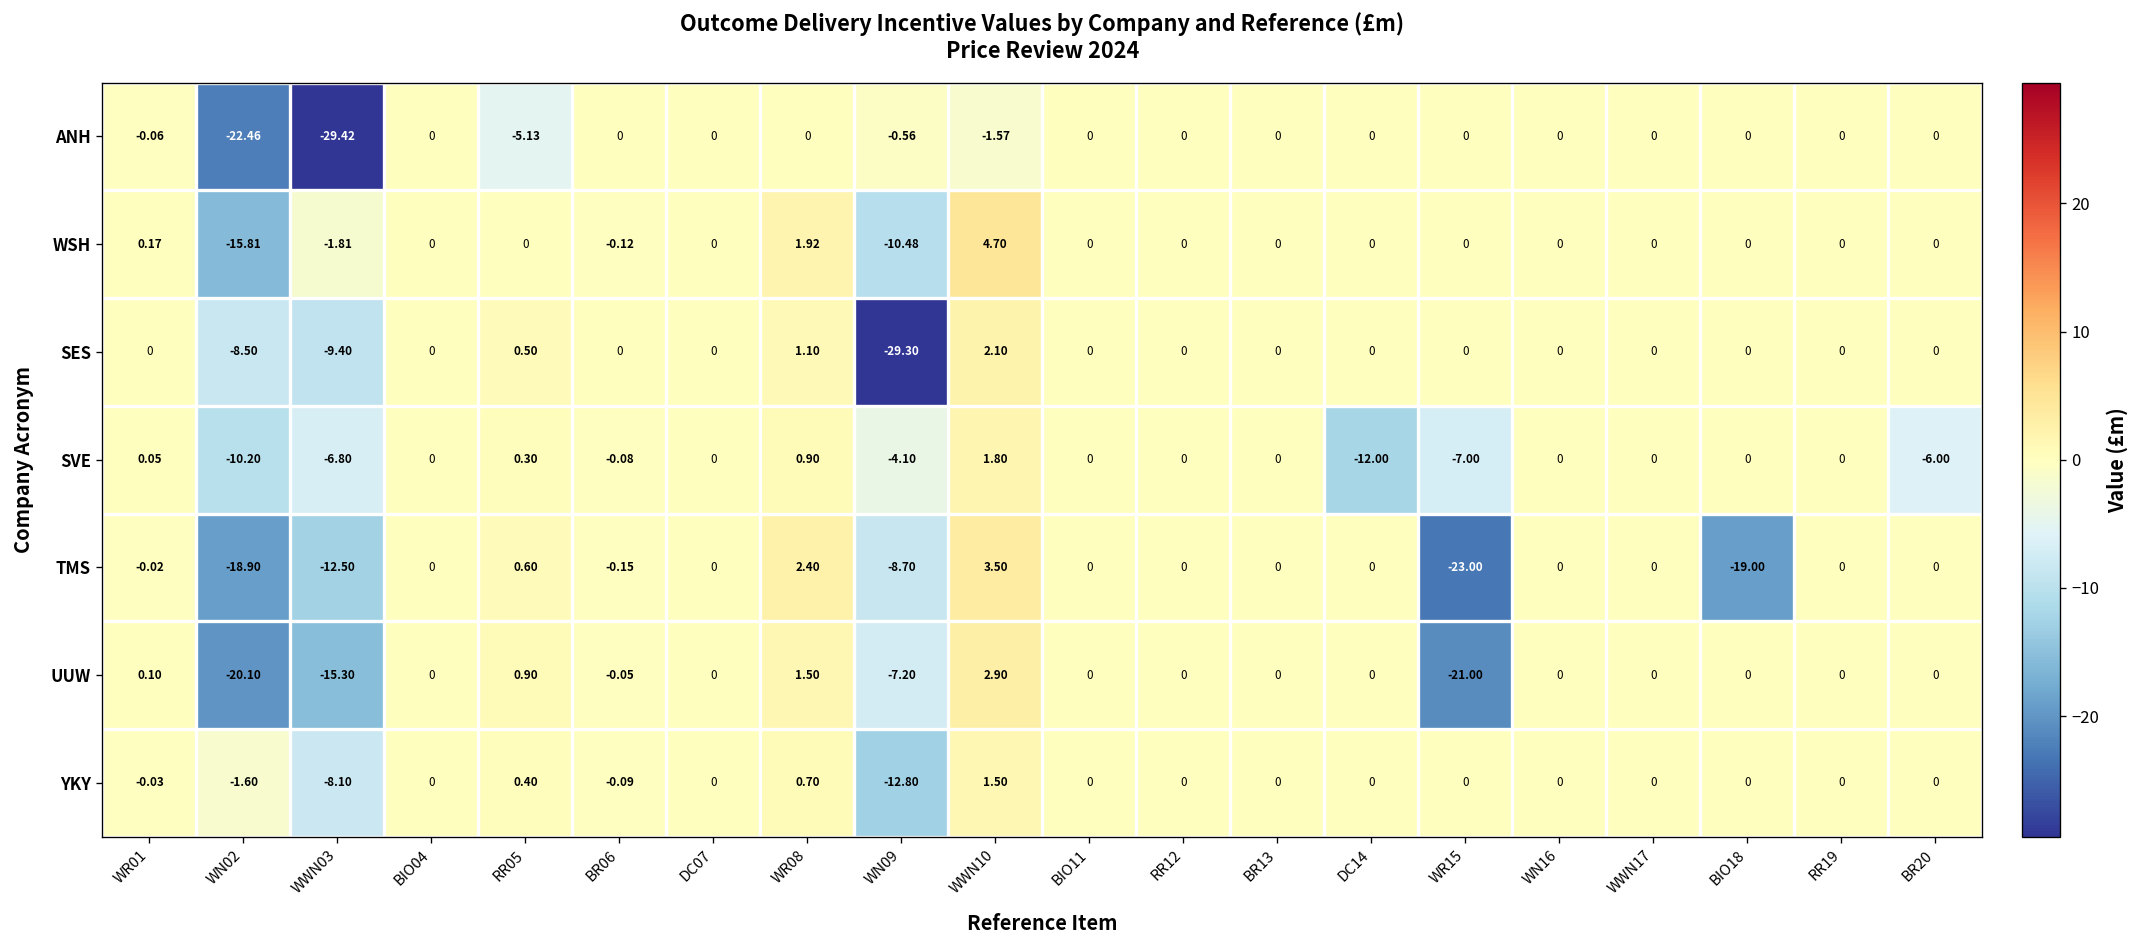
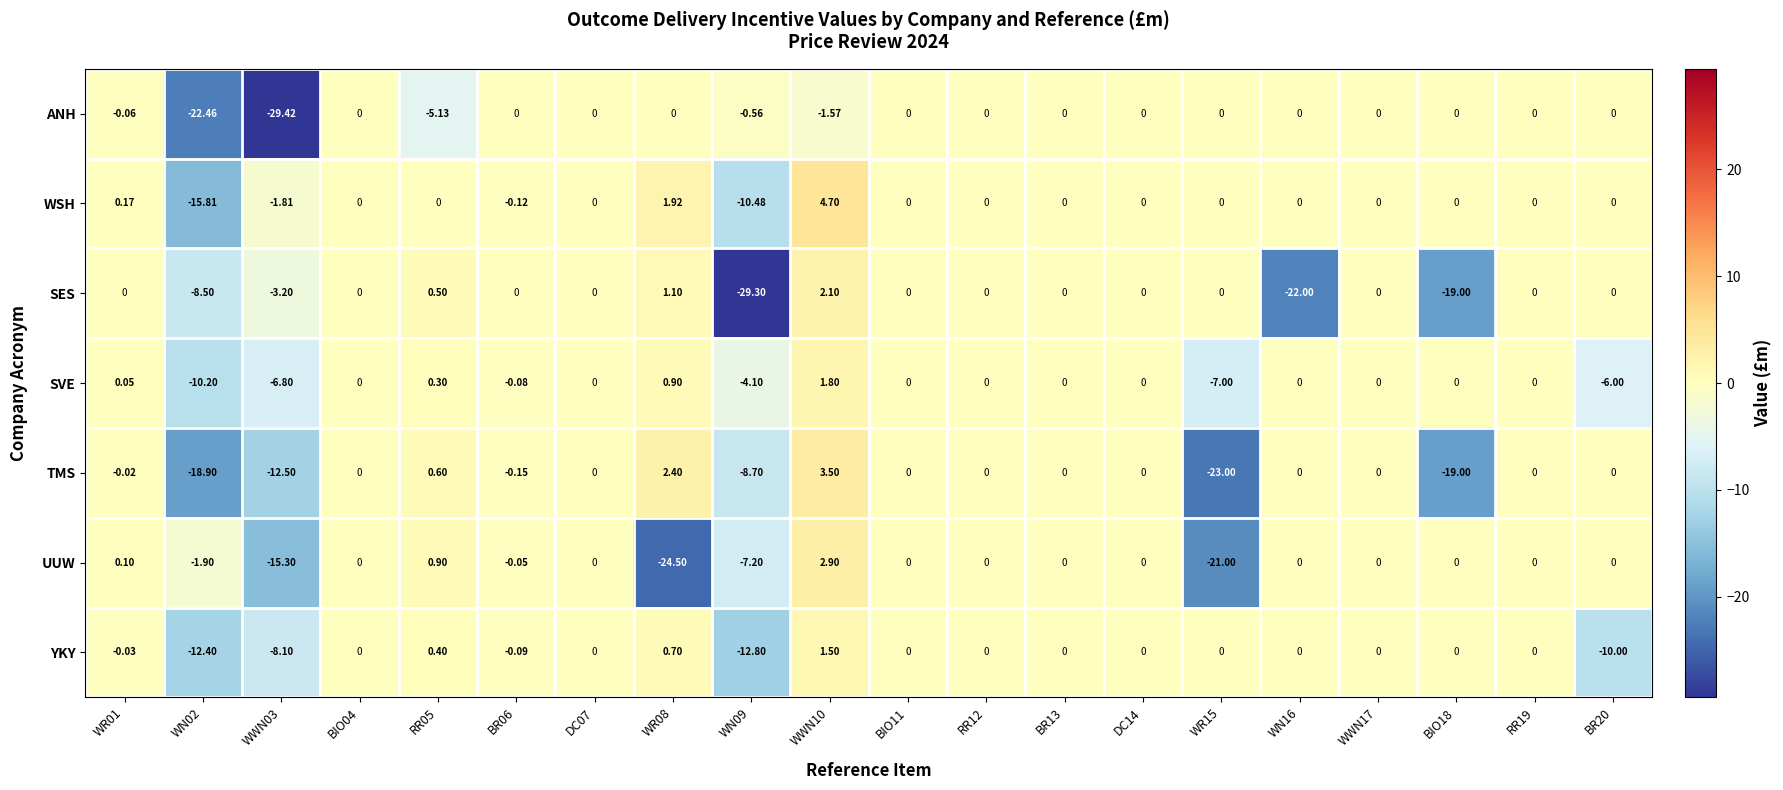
  {
    "ANH": {
      "WR01": -0.06,
      "WN02": -22.46,
      "WWN03": -29.42,
      "BIO04": 0,
      "RR05": -5.13,
      "BR06": 0,
      "DC07": 0,
      "WR08": 0,
      "WN09": -0.56,
      "WWN10": -1.57,
      "BIO11": 0,
      "RR12": 0,
      "BR13": 0,
      "DC14": 0,
      "WR15": 0,
      "WN16": 0,
      "WWN17": 0,
      "BIO18": 0,
      "RR19": 0,
      "BR20": 0
    },
    "WSH": {
      "WR01": 0.17,
      "WN02": -15.81,
      "WWN03": -1.81,
      "BIO04": 0,
      "RR05": 0,
      "BR06": -0.12,
      "DC07": 0,
      "WR08": 1.92,
      "WN09": -10.48,
      "WWN10": 4.70,
      "BIO11": 0,
      "RR12": 0,
      "BR13": 0,
      "DC14": 0,
      "WR15": 0,
      "WN16": 0,
      "WWN17": 0,
      "BIO18": 0,
      "RR19": 0,
      "BR20": 0
    },
    "SES": {
      "WR01": 0,
      "WN02": -8.50,
-     "WWN03": -9.40,
+     "WWN03": -3.20,
      "BIO04": 0,
      "RR05": 0.50,
      "BR06": 0,
      "DC07": 0,
      "WR08": 1.10,
      "WN09": -29.30,
      "WWN10": 2.10,
      "BIO11": 0,
      "RR12": 0,
      "BR13": 0,
      "DC14": 0,
      "WR15": 0,
-     "WN16": 0,
+     "WN16": -22.00,
      "WWN17": 0,
-     "BIO18": 0,
+     "BIO18": -19.00,
      "RR19": 0,
      "BR20": 0
    },
    "SVE": {
      "WR01": 0.05,
      "WN02": -10.20,
      "WWN03": -6.80,
      "BIO04": 0,
      "RR05": 0.30,
      "BR06": -0.08,
      "DC07": 0,
      "WR08": 0.90,
      "WN09": -4.10,
      "WWN10": 1.80,
      "BIO11": 0,
      "RR12": 0,
      "BR13": 0,
-     "DC14": -12.00,
+     "DC14": 0,
      "WR15": -7.00,
      "WN16": 0,
      "WWN17": 0,
      "BIO18": 0,
      "RR19": 0,
      "BR20": -6.00
    },
    "TMS": {
      "WR01": -0.02,
      "WN02": -18.90,
      "WWN03": -12.50,
      "BIO04": 0,
      "RR05": 0.60,
      "BR06": -0.15,
      "DC07": 0,
      "WR08": 2.40,
      "WN09": -8.70,
      "WWN10": 3.50,
      "BIO11": 0,
      "RR12": 0,
      "BR13": 0,
      "DC14": 0,
      "WR15": -23.00,
      "WN16": 0,
      "WWN17": 0,
      "BIO18": -19.00,
      "RR19": 0,
      "BR20": 0
    },
    "UUW": {
      "WR01": 0.10,
-     "WN02": -20.10,
+     "WN02": -1.90,
      "WWN03": -15.30,
      "BIO04": 0,
      "RR05": 0.90,
      "BR06": -0.05,
      "DC07": 0,
-     "WR08": 1.50,
+     "WR08": -24.50,
      "WN09": -7.20,
      "WWN10": 2.90,
      "BIO11": 0,
      "RR12": 0,
      "BR13": 0,
      "DC14": 0,
      "WR15": -21.00,
      "WN16": 0,
      "WWN17": 0,
      "BIO18": 0,
      "RR19": 0,
      "BR20": 0
    },
    "YKY": {
      "WR01": -0.03,
-     "WN02": -1.60,
+     "WN02": -12.40,
      "WWN03": -8.10,
      "BIO04": 0,
      "RR05": 0.40,
      "BR06": -0.09,
      "DC07": 0,
      "WR08": 0.70,
      "WN09": -12.80,
      "WWN10": 1.50,
      "BIO11": 0,
      "RR12": 0,
      "BR13": 0,
      "DC14": 0,
      "WR15": 0,
      "WN16": 0,
      "WWN17": 0,
      "BIO18": 0,
      "RR19": 0,
-     "BR20": 0
+     "BR20": -10.00
    }
  }
